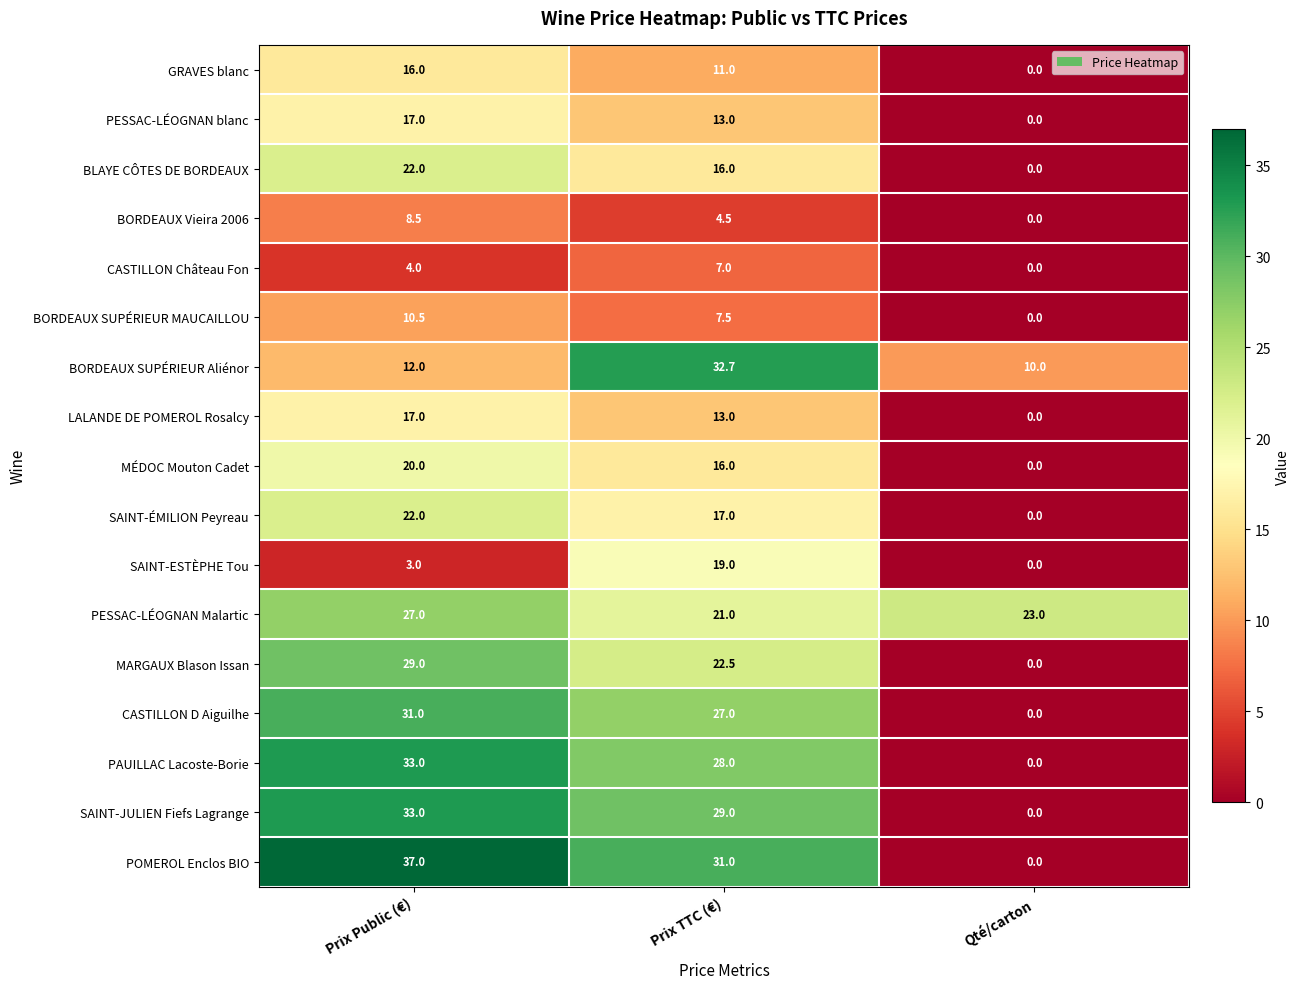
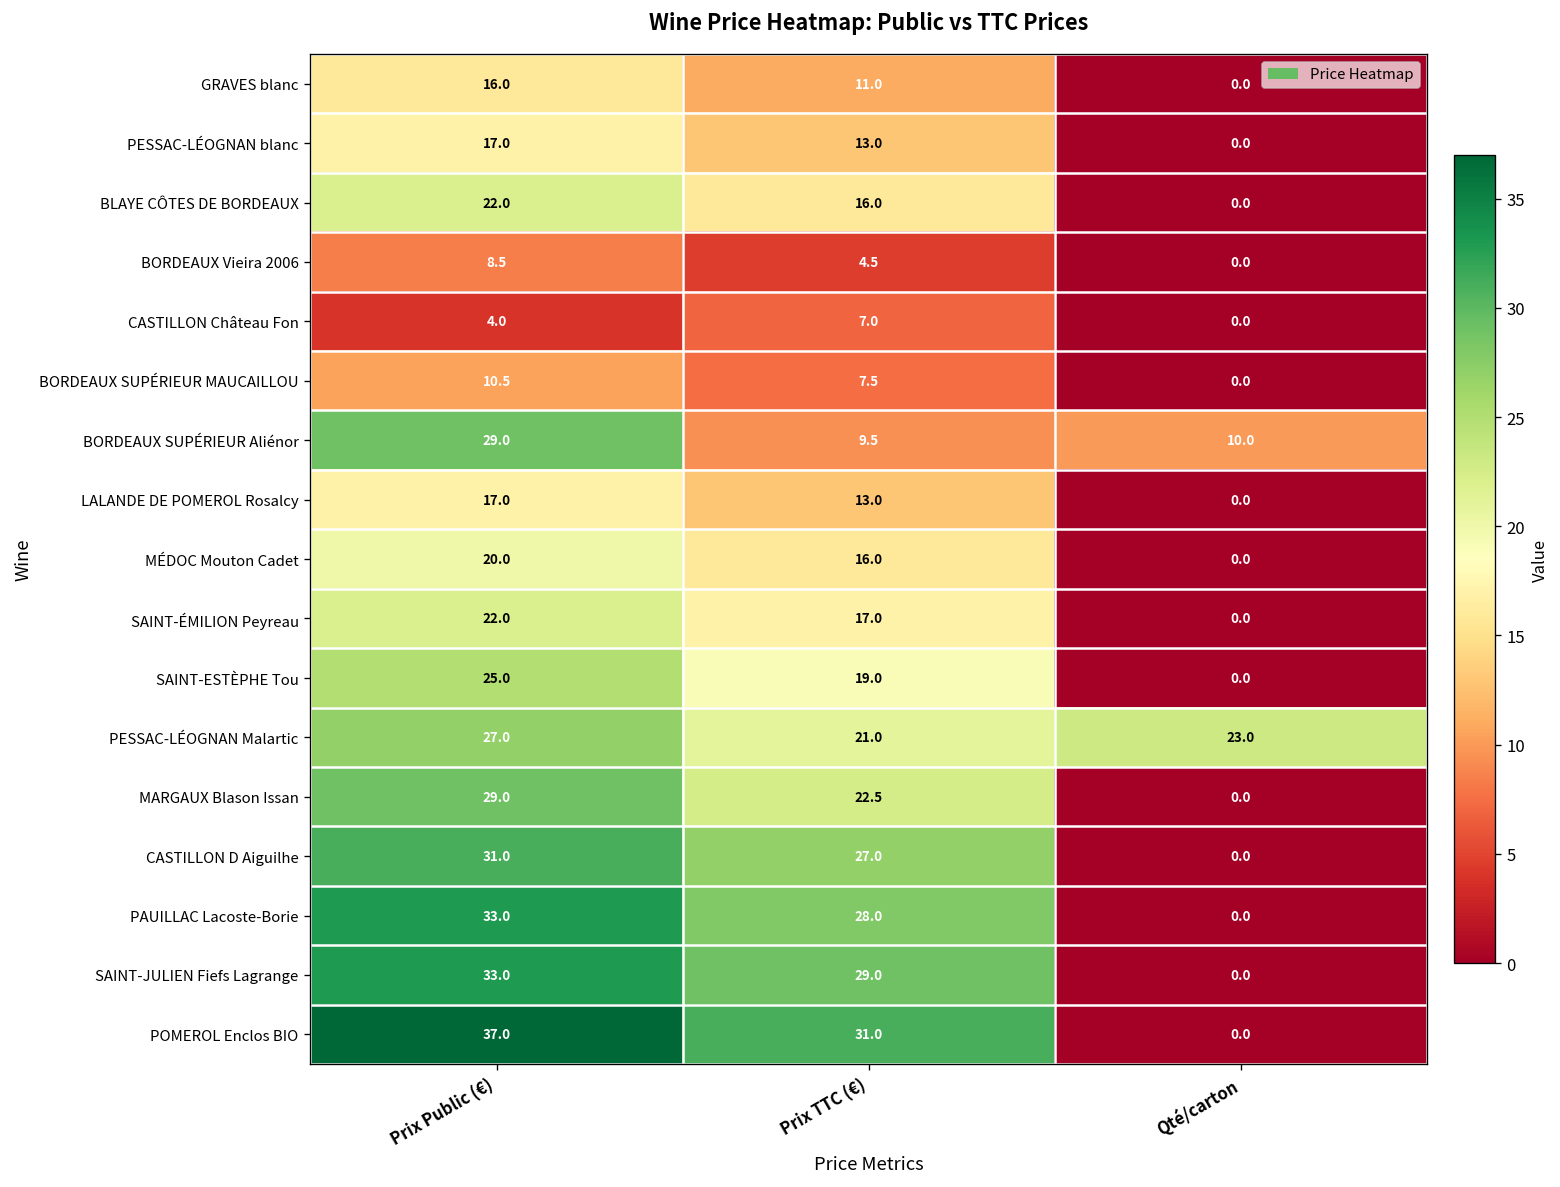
  {
    "GRAVES blanc": {
      "Prix Public (€)": 16.0,
      "Prix TTC (€)": 11.0,
      "Qté/carton": 0.0
    },
    "PESSAC-LÉOGNAN blanc": {
      "Prix Public (€)": 17.0,
      "Prix TTC (€)": 13.0,
      "Qté/carton": 0.0
    },
    "BLAYE CÔTES DE BORDEAUX": {
      "Prix Public (€)": 22.0,
      "Prix TTC (€)": 16.0,
      "Qté/carton": 0.0
    },
    "BORDEAUX Vieira 2006": {
      "Prix Public (€)": 8.5,
      "Prix TTC (€)": 4.5,
      "Qté/carton": 0.0
    },
    "CASTILLON Château Fon": {
      "Prix Public (€)": 4.0,
      "Prix TTC (€)": 7.0,
      "Qté/carton": 0.0
    },
    "BORDEAUX SUPÉRIEUR MAUCAILLOU": {
      "Prix Public (€)": 10.5,
      "Prix TTC (€)": 7.5,
      "Qté/carton": 0.0
    },
    "BORDEAUX SUPÉRIEUR Aliénor": {
-     "Prix Public (€)": 12.0,
-     "Prix TTC (€)": 32.7,
+     "Prix Public (€)": 29.0,
+     "Prix TTC (€)": 9.5,
      "Qté/carton": 10.0
    },
    "LALANDE DE POMEROL Rosalcy": {
      "Prix Public (€)": 17.0,
      "Prix TTC (€)": 13.0,
      "Qté/carton": 0.0
    },
    "MÉDOC Mouton Cadet": {
      "Prix Public (€)": 20.0,
      "Prix TTC (€)": 16.0,
      "Qté/carton": 0.0
    },
    "SAINT-ÉMILION Peyreau": {
      "Prix Public (€)": 22.0,
      "Prix TTC (€)": 17.0,
      "Qté/carton": 0.0
    },
    "SAINT-ESTÈPHE Tou": {
-     "Prix Public (€)": 3.0,
+     "Prix Public (€)": 25.0,
      "Prix TTC (€)": 19.0,
      "Qté/carton": 0.0
    },
    "PESSAC-LÉOGNAN Malartic": {
      "Prix Public (€)": 27.0,
      "Prix TTC (€)": 21.0,
      "Qté/carton": 23.0
    },
    "MARGAUX Blason Issan": {
      "Prix Public (€)": 29.0,
      "Prix TTC (€)": 22.5,
      "Qté/carton": 0.0
    },
    "CASTILLON D Aiguilhe": {
      "Prix Public (€)": 31.0,
      "Prix TTC (€)": 27.0,
      "Qté/carton": 0.0
    },
    "PAUILLAC Lacoste-Borie": {
      "Prix Public (€)": 33.0,
      "Prix TTC (€)": 28.0,
      "Qté/carton": 0.0
    },
    "SAINT-JULIEN Fiefs Lagrange": {
      "Prix Public (€)": 33.0,
      "Prix TTC (€)": 29.0,
      "Qté/carton": 0.0
    },
    "POMEROL Enclos BIO": {
      "Prix Public (€)": 37.0,
      "Prix TTC (€)": 31.0,
      "Qté/carton": 0.0
    }
  }
